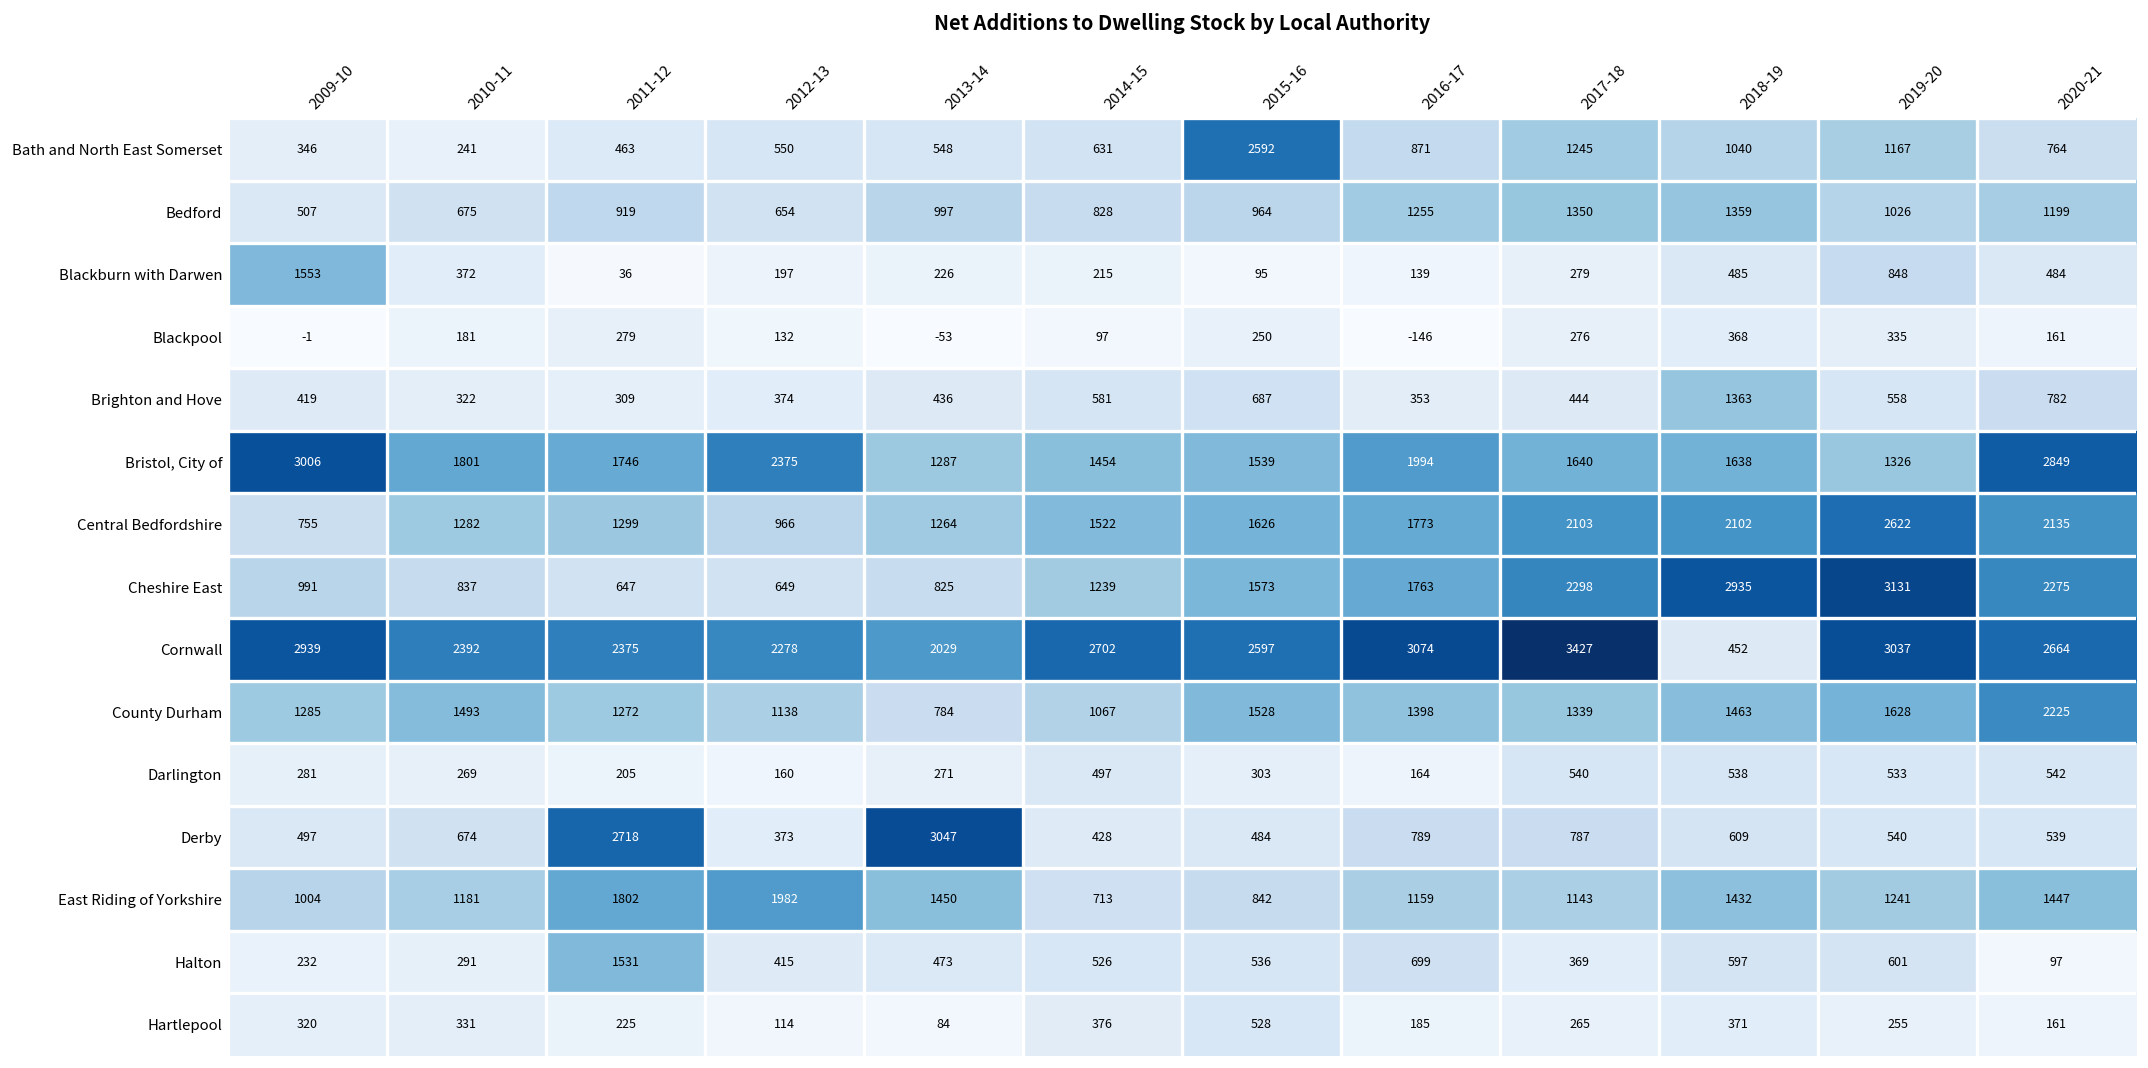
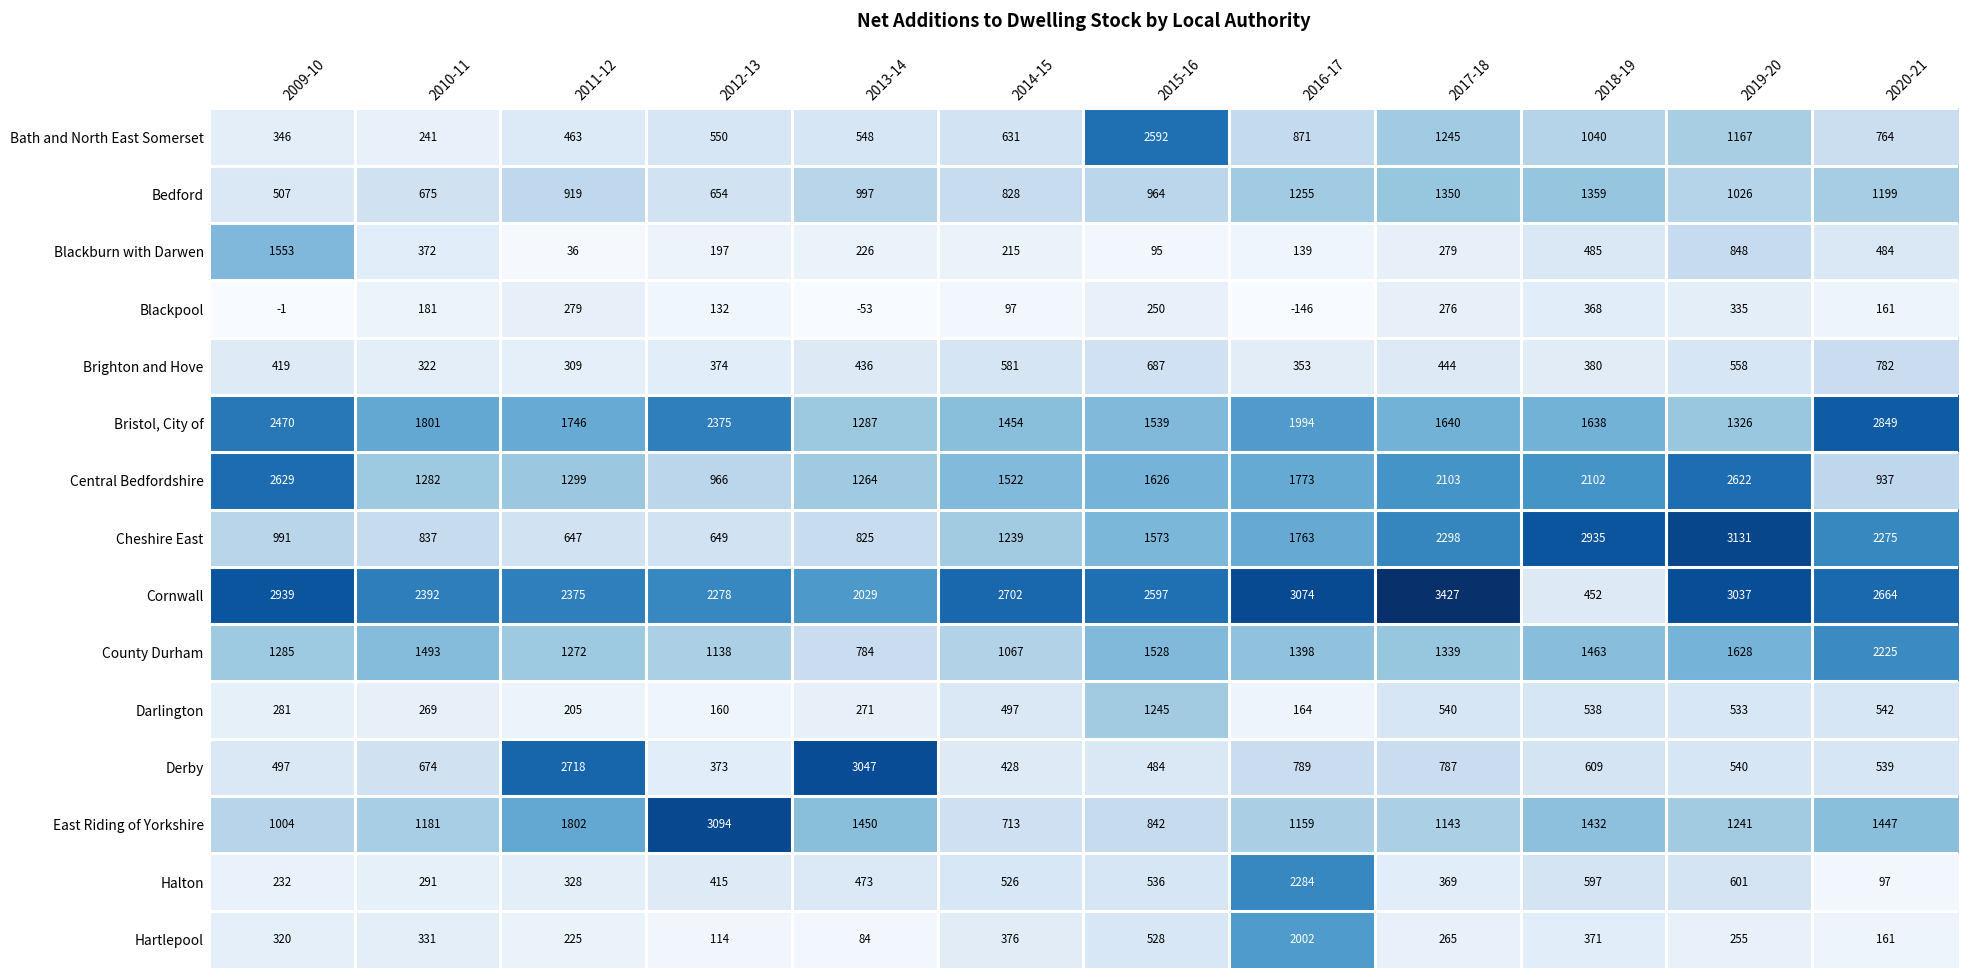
  {
    "Bath and North East Somerset": {
      "2009-10": 346,
      "2010-11": 241,
      "2011-12": 463,
      "2012-13": 550,
      "2013-14": 548,
      "2014-15": 631,
      "2015-16": 2592,
      "2016-17": 871,
      "2017-18": 1245,
      "2018-19": 1040,
      "2019-20": 1167,
      "2020-21": 764
    },
    "Bedford": {
      "2009-10": 507,
      "2010-11": 675,
      "2011-12": 919,
      "2012-13": 654,
      "2013-14": 997,
      "2014-15": 828,
      "2015-16": 964,
      "2016-17": 1255,
      "2017-18": 1350,
      "2018-19": 1359,
      "2019-20": 1026,
      "2020-21": 1199
    },
    "Blackburn with Darwen": {
      "2009-10": 1553,
      "2010-11": 372,
      "2011-12": 36,
      "2012-13": 197,
      "2013-14": 226,
      "2014-15": 215,
      "2015-16": 95,
      "2016-17": 139,
      "2017-18": 279,
      "2018-19": 485,
      "2019-20": 848,
      "2020-21": 484
    },
    "Blackpool": {
      "2009-10": -1,
      "2010-11": 181,
      "2011-12": 279,
      "2012-13": 132,
      "2013-14": -53,
      "2014-15": 97,
      "2015-16": 250,
      "2016-17": -146,
      "2017-18": 276,
      "2018-19": 368,
      "2019-20": 335,
      "2020-21": 161
    },
    "Brighton and Hove": {
      "2009-10": 419,
      "2010-11": 322,
      "2011-12": 309,
      "2012-13": 374,
      "2013-14": 436,
      "2014-15": 581,
      "2015-16": 687,
      "2016-17": 353,
      "2017-18": 444,
-     "2018-19": 1363,
+     "2018-19": 380,
      "2019-20": 558,
      "2020-21": 782
    },
    "Bristol, City of": {
-     "2009-10": 3006,
+     "2009-10": 2470,
      "2010-11": 1801,
      "2011-12": 1746,
      "2012-13": 2375,
      "2013-14": 1287,
      "2014-15": 1454,
      "2015-16": 1539,
      "2016-17": 1994,
      "2017-18": 1640,
      "2018-19": 1638,
      "2019-20": 1326,
      "2020-21": 2849
    },
    "Central Bedfordshire": {
-     "2009-10": 755,
+     "2009-10": 2629,
      "2010-11": 1282,
      "2011-12": 1299,
      "2012-13": 966,
      "2013-14": 1264,
      "2014-15": 1522,
      "2015-16": 1626,
      "2016-17": 1773,
      "2017-18": 2103,
      "2018-19": 2102,
      "2019-20": 2622,
-     "2020-21": 2135
+     "2020-21": 937
    },
    "Cheshire East": {
      "2009-10": 991,
      "2010-11": 837,
      "2011-12": 647,
      "2012-13": 649,
      "2013-14": 825,
      "2014-15": 1239,
      "2015-16": 1573,
      "2016-17": 1763,
      "2017-18": 2298,
      "2018-19": 2935,
      "2019-20": 3131,
      "2020-21": 2275
    },
    "Cornwall": {
      "2009-10": 2939,
      "2010-11": 2392,
      "2011-12": 2375,
      "2012-13": 2278,
      "2013-14": 2029,
      "2014-15": 2702,
      "2015-16": 2597,
      "2016-17": 3074,
      "2017-18": 3427,
      "2018-19": 452,
      "2019-20": 3037,
      "2020-21": 2664
    },
    "County Durham": {
      "2009-10": 1285,
      "2010-11": 1493,
      "2011-12": 1272,
      "2012-13": 1138,
      "2013-14": 784,
      "2014-15": 1067,
      "2015-16": 1528,
      "2016-17": 1398,
      "2017-18": 1339,
      "2018-19": 1463,
      "2019-20": 1628,
      "2020-21": 2225
    },
    "Darlington": {
      "2009-10": 281,
      "2010-11": 269,
      "2011-12": 205,
      "2012-13": 160,
      "2013-14": 271,
      "2014-15": 497,
-     "2015-16": 303,
+     "2015-16": 1245,
      "2016-17": 164,
      "2017-18": 540,
      "2018-19": 538,
      "2019-20": 533,
      "2020-21": 542
    },
    "Derby": {
      "2009-10": 497,
      "2010-11": 674,
      "2011-12": 2718,
      "2012-13": 373,
      "2013-14": 3047,
      "2014-15": 428,
      "2015-16": 484,
      "2016-17": 789,
      "2017-18": 787,
      "2018-19": 609,
      "2019-20": 540,
      "2020-21": 539
    },
    "East Riding of Yorkshire": {
      "2009-10": 1004,
      "2010-11": 1181,
      "2011-12": 1802,
-     "2012-13": 1982,
+     "2012-13": 3094,
      "2013-14": 1450,
      "2014-15": 713,
      "2015-16": 842,
      "2016-17": 1159,
      "2017-18": 1143,
      "2018-19": 1432,
      "2019-20": 1241,
      "2020-21": 1447
    },
    "Halton": {
      "2009-10": 232,
      "2010-11": 291,
-     "2011-12": 1531,
+     "2011-12": 328,
      "2012-13": 415,
      "2013-14": 473,
      "2014-15": 526,
      "2015-16": 536,
-     "2016-17": 699,
+     "2016-17": 2284,
      "2017-18": 369,
      "2018-19": 597,
      "2019-20": 601,
      "2020-21": 97
    },
    "Hartlepool": {
      "2009-10": 320,
      "2010-11": 331,
      "2011-12": 225,
      "2012-13": 114,
      "2013-14": 84,
      "2014-15": 376,
      "2015-16": 528,
-     "2016-17": 185,
+     "2016-17": 2002,
      "2017-18": 265,
      "2018-19": 371,
      "2019-20": 255,
      "2020-21": 161
    }
  }
